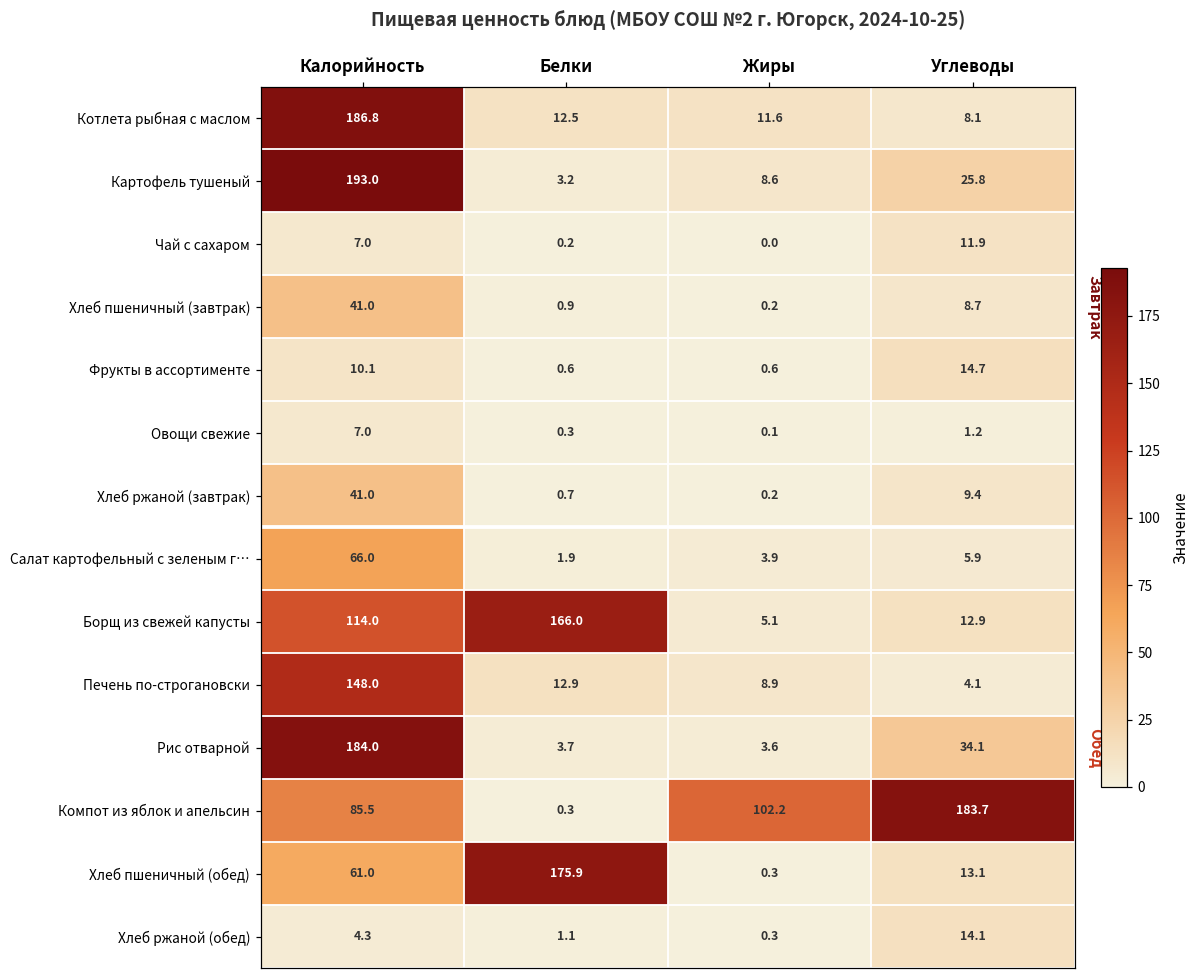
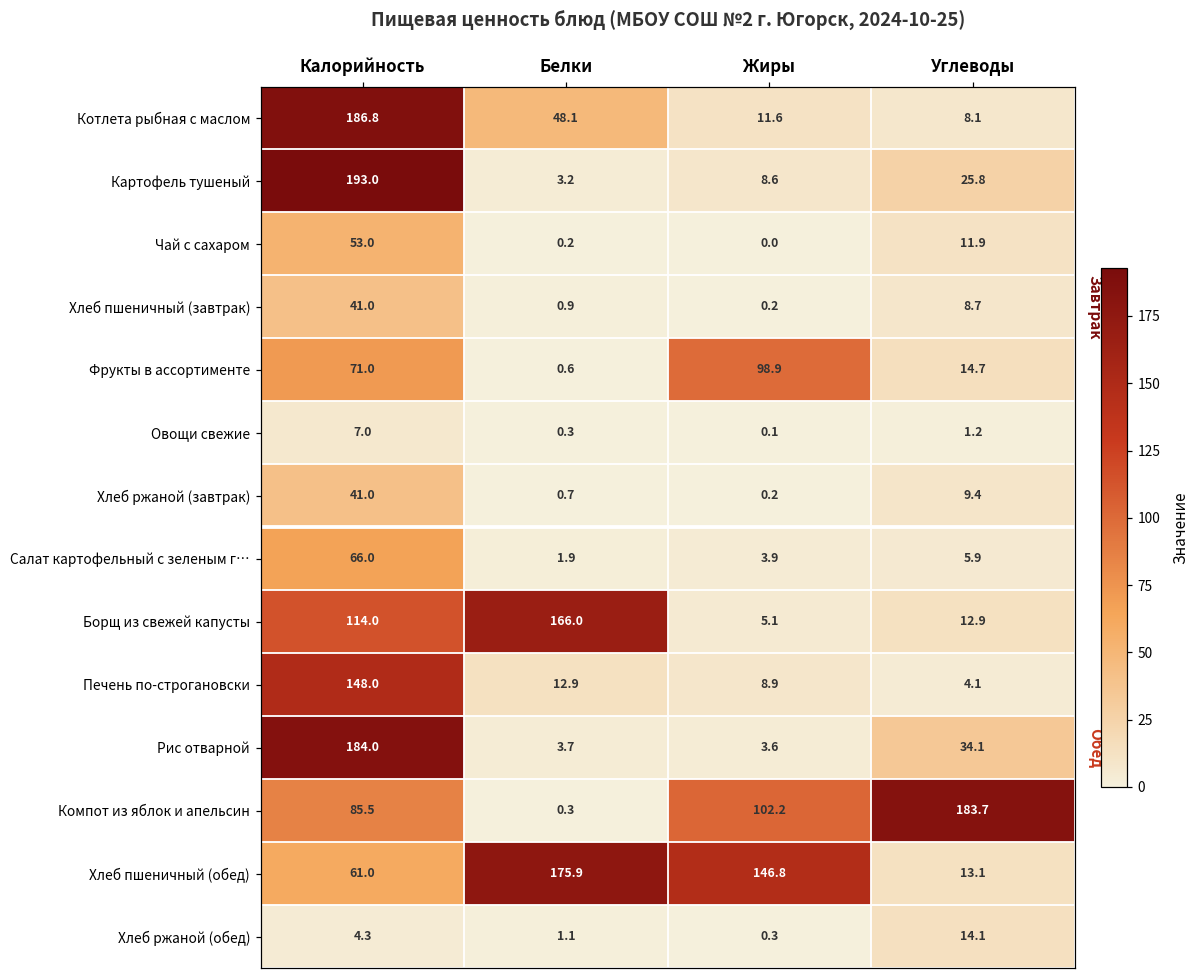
  {
    "Котлета рыбная с маслом": {
      "Калорийность": 186.8,
-     "Белки": 12.5,
+     "Белки": 48.1,
      "Жиры": 11.6,
      "Углеводы": 8.1
    },
    "Картофель тушеный": {
      "Калорийность": 193.0,
      "Белки": 3.2,
      "Жиры": 8.6,
      "Углеводы": 25.8
    },
    "Чай с сахаром": {
-     "Калорийность": 7.0,
+     "Калорийность": 53.0,
      "Белки": 0.2,
      "Жиры": 0.0,
      "Углеводы": 11.9
    },
    "Хлеб пшеничный (завтрак)": {
      "Калорийность": 41.0,
      "Белки": 0.9,
      "Жиры": 0.2,
      "Углеводы": 8.7
    },
    "Фрукты в ассортименте": {
-     "Калорийность": 10.1,
+     "Калорийность": 71.0,
      "Белки": 0.6,
-     "Жиры": 0.6,
+     "Жиры": 98.9,
      "Углеводы": 14.7
    },
    "Овощи свежие": {
      "Калорийность": 7.0,
      "Белки": 0.3,
      "Жиры": 0.1,
      "Углеводы": 1.2
    },
    "Хлеб ржаной (завтрак)": {
      "Калорийность": 41.0,
      "Белки": 0.7,
      "Жиры": 0.2,
      "Углеводы": 9.4
    },
    "Салат картофельный с зеленым г…": {
      "Калорийность": 66.0,
      "Белки": 1.9,
      "Жиры": 3.9,
      "Углеводы": 5.9
    },
    "Борщ из свежей капусты": {
      "Калорийность": 114.0,
      "Белки": 166.0,
      "Жиры": 5.1,
      "Углеводы": 12.9
    },
    "Печень по-строгановски": {
      "Калорийность": 148.0,
      "Белки": 12.9,
      "Жиры": 8.9,
      "Углеводы": 4.1
    },
    "Рис отварной": {
      "Калорийность": 184.0,
      "Белки": 3.7,
      "Жиры": 3.6,
      "Углеводы": 34.1
    },
    "Компот из яблок и апельсин": {
      "Калорийность": 85.5,
      "Белки": 0.3,
      "Жиры": 102.2,
      "Углеводы": 183.7
    },
    "Хлеб пшеничный (обед)": {
      "Калорийность": 61.0,
      "Белки": 175.9,
-     "Жиры": 0.3,
+     "Жиры": 146.8,
      "Углеводы": 13.1
    },
    "Хлеб ржаной (обед)": {
      "Калорийность": 4.3,
      "Белки": 1.1,
      "Жиры": 0.3,
      "Углеводы": 14.1
    }
  }
